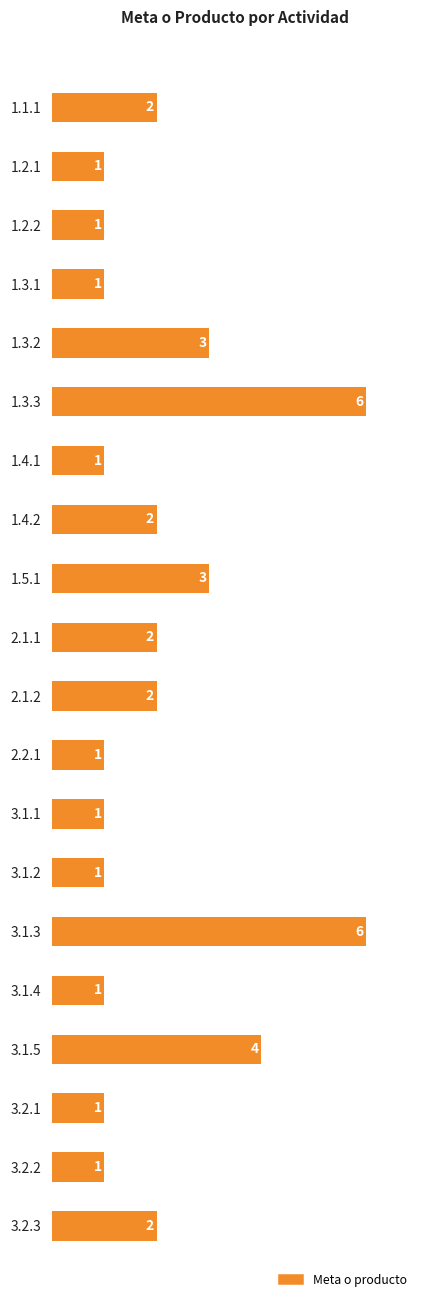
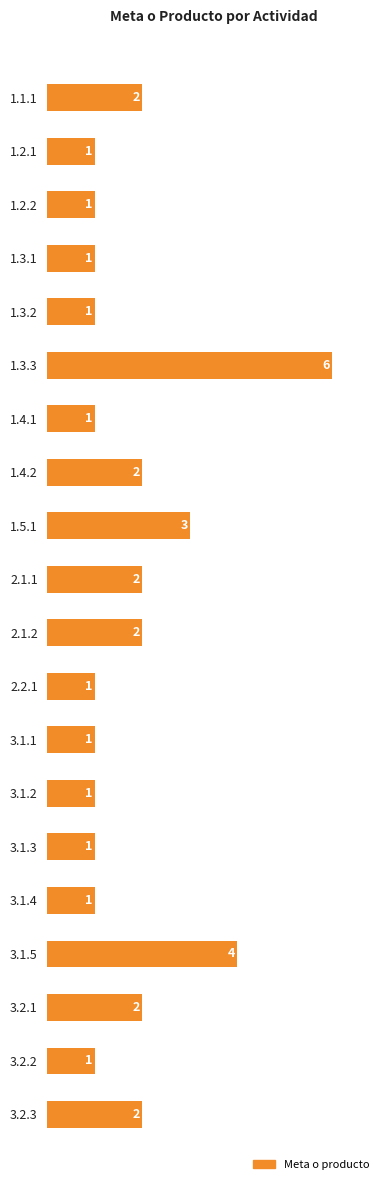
  {
    "1.1.1": 2,
    "1.2.1": 1,
    "1.2.2": 1,
    "1.3.1": 1,
-   "1.3.2": 3,
+   "1.3.2": 1,
    "1.3.3": 6,
    "1.4.1": 1,
    "1.4.2": 2,
    "1.5.1": 3,
    "2.1.1": 2,
    "2.1.2": 2,
    "2.2.1": 1,
    "3.1.1": 1,
    "3.1.2": 1,
-   "3.1.3": 6,
+   "3.1.3": 1,
    "3.1.4": 1,
    "3.1.5": 4,
-   "3.2.1": 1,
+   "3.2.1": 2,
    "3.2.2": 1,
    "3.2.3": 2
  }
